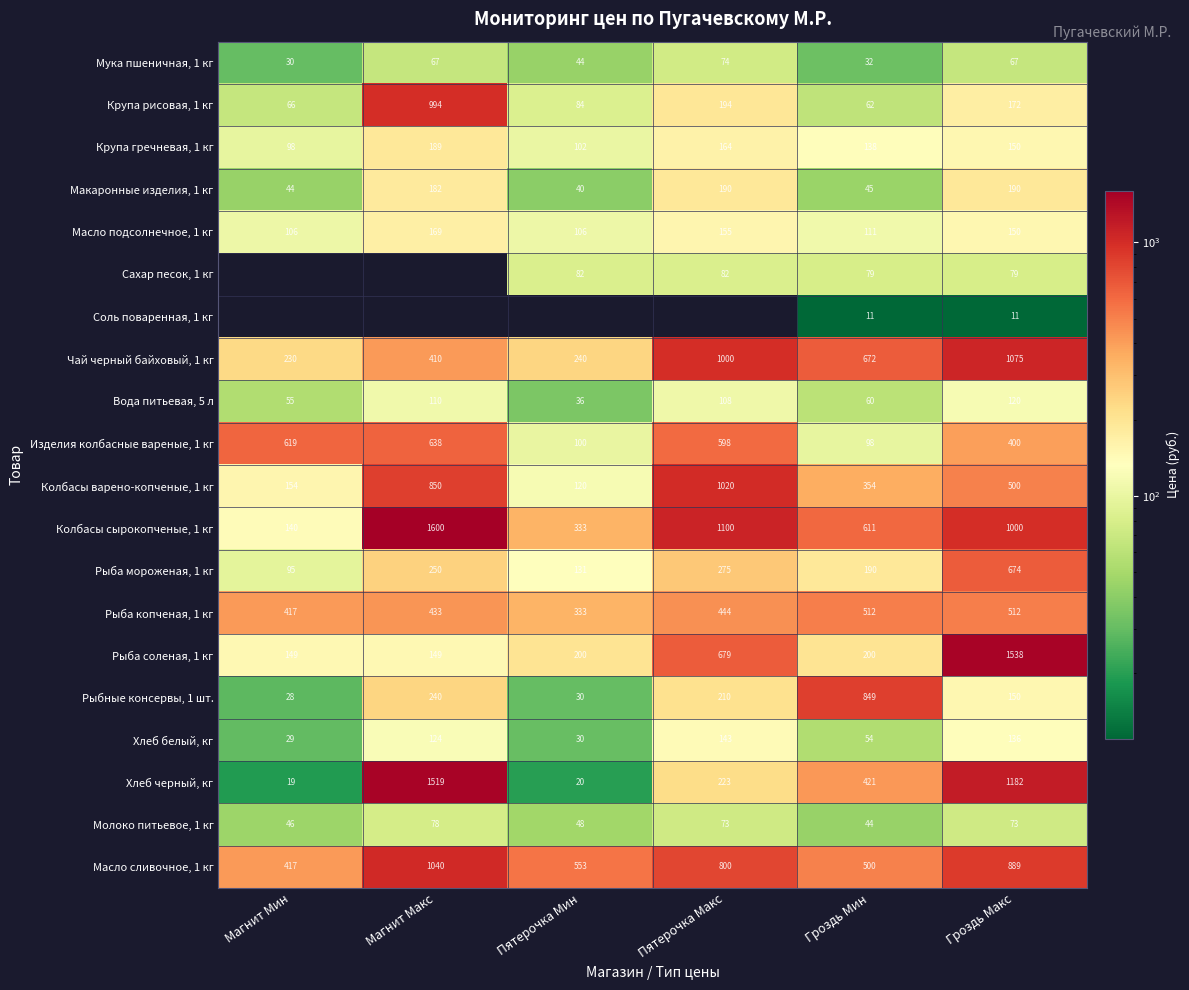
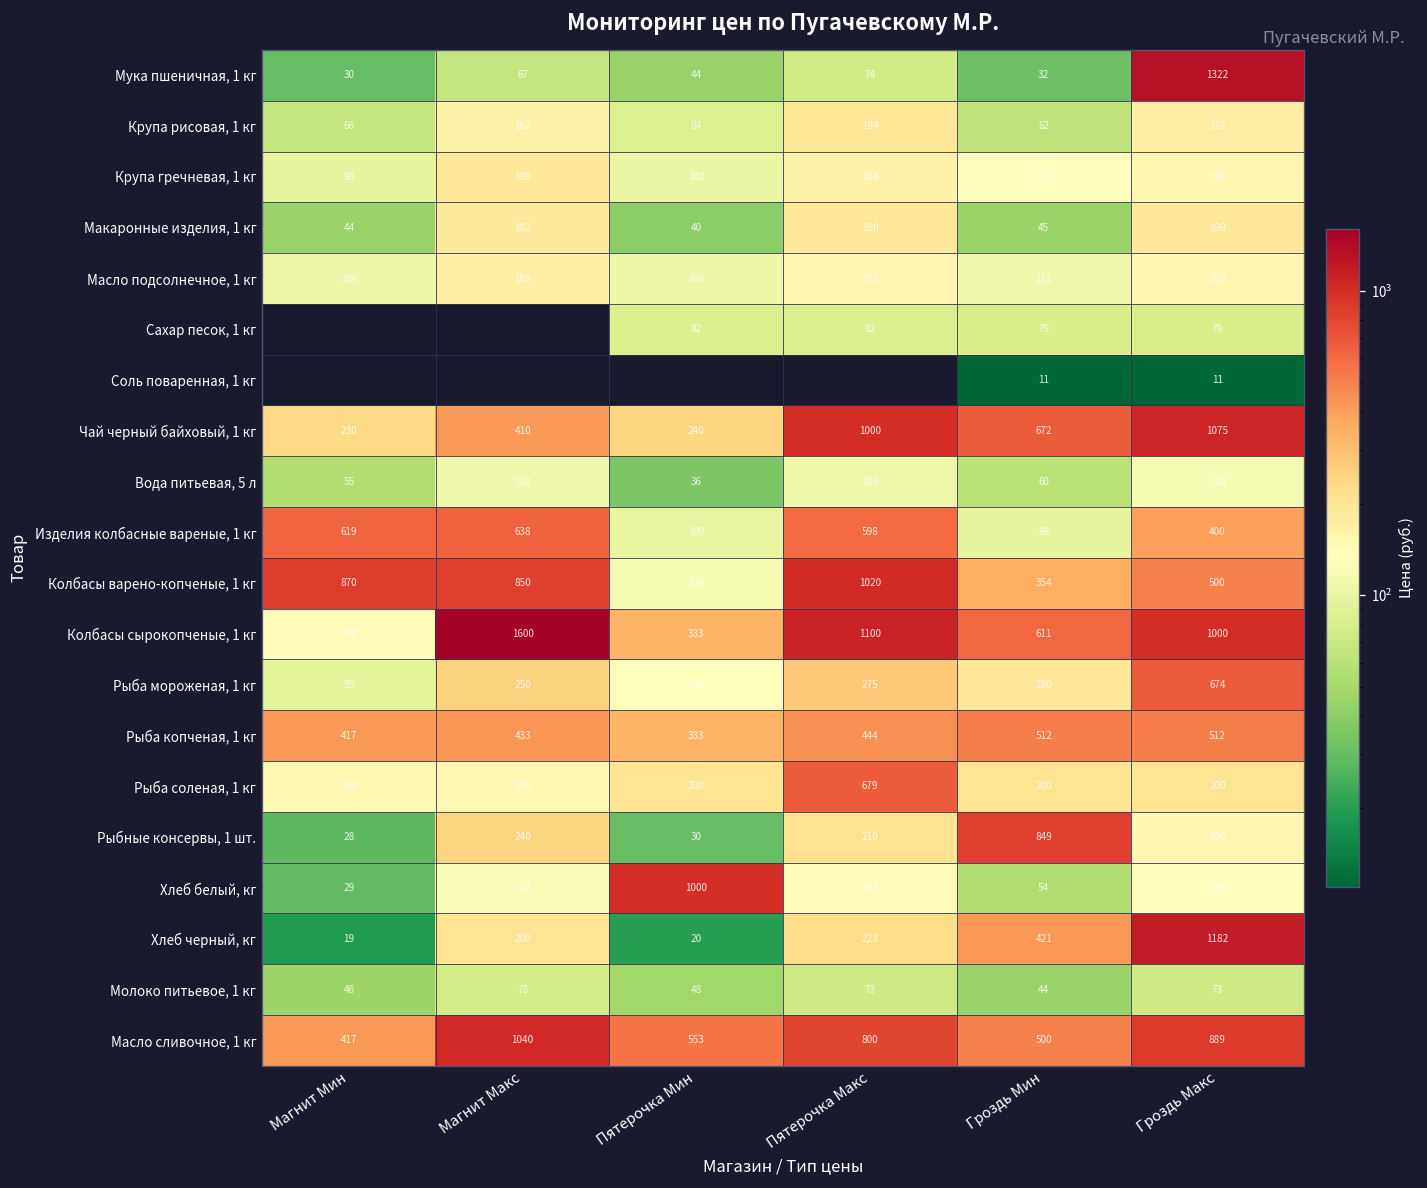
  {
    "Мука пшеничная, 1 кг": {
      "Магнит Мин": 30,
      "Магнит Макс": 67,
      "Пятерочка Мин": 44,
      "Пятерочка Макс": 74,
      "Гроздь Мин": 32,
-     "Гроздь Макс": 67
+     "Гроздь Макс": 1322
    },
    "Крупа рисовая, 1 кг": {
      "Магнит Мин": 66,
-     "Магнит Макс": 994,
+     "Магнит Макс": 162,
      "Пятерочка Мин": 84,
      "Пятерочка Макс": 194,
      "Гроздь Мин": 62,
      "Гроздь Макс": 172
    },
    "Крупа гречневая, 1 кг": {
      "Магнит Мин": 98,
      "Магнит Макс": 189,
      "Пятерочка Мин": 102,
      "Пятерочка Макс": 164,
      "Гроздь Мин": 138,
      "Гроздь Макс": 150
    },
    "Макаронные изделия, 1 кг": {
      "Магнит Мин": 44,
      "Магнит Макс": 182,
      "Пятерочка Мин": 40,
      "Пятерочка Макс": 190,
      "Гроздь Мин": 45,
      "Гроздь Макс": 190
    },
    "Масло подсолнечное, 1 кг": {
      "Магнит Мин": 106,
      "Магнит Макс": 169,
      "Пятерочка Мин": 106,
      "Пятерочка Макс": 155,
      "Гроздь Мин": 111,
      "Гроздь Макс": 150
    },
    "Сахар песок, 1 кг": {
      "Пятерочка Мин": 82,
      "Пятерочка Макс": 82,
      "Гроздь Мин": 79,
      "Гроздь Макс": 79
    },
    "Соль поваренная, 1 кг": {
      "Гроздь Мин": 11,
      "Гроздь Макс": 11
    },
    "Чай черный байховый, 1 кг": {
      "Магнит Мин": 230,
      "Магнит Макс": 410,
      "Пятерочка Мин": 240,
      "Пятерочка Макс": 1000,
      "Гроздь Мин": 672,
      "Гроздь Макс": 1075
    },
    "Вода питьевая, 5 л": {
      "Магнит Мин": 55,
      "Магнит Макс": 110,
      "Пятерочка Мин": 36,
      "Пятерочка Макс": 108,
      "Гроздь Мин": 60,
      "Гроздь Макс": 120
    },
    "Изделия колбасные вареные, 1 кг": {
      "Магнит Мин": 619,
      "Магнит Макс": 638,
      "Пятерочка Мин": 100,
      "Пятерочка Макс": 598,
      "Гроздь Мин": 98,
      "Гроздь Макс": 400
    },
    "Колбасы варено-копченые, 1 кг": {
-     "Магнит Мин": 154,
+     "Магнит Мин": 870,
      "Магнит Макс": 850,
      "Пятерочка Мин": 120,
      "Пятерочка Макс": 1020,
      "Гроздь Мин": 354,
      "Гроздь Макс": 500
    },
    "Колбасы сырокопченые, 1 кг": {
      "Магнит Мин": 140,
      "Магнит Макс": 1600,
      "Пятерочка Мин": 333,
      "Пятерочка Макс": 1100,
      "Гроздь Мин": 611,
      "Гроздь Макс": 1000
    },
    "Рыба мороженая, 1 кг": {
      "Магнит Мин": 95,
      "Магнит Макс": 250,
      "Пятерочка Мин": 131,
      "Пятерочка Макс": 275,
      "Гроздь Мин": 190,
      "Гроздь Макс": 674
    },
    "Рыба копченая, 1 кг": {
      "Магнит Мин": 417,
      "Магнит Макс": 433,
      "Пятерочка Мин": 333,
      "Пятерочка Макс": 444,
      "Гроздь Мин": 512,
      "Гроздь Макс": 512
    },
    "Рыба соленая, 1 кг": {
      "Магнит Мин": 149,
      "Магнит Макс": 149,
      "Пятерочка Мин": 200,
      "Пятерочка Макс": 679,
      "Гроздь Мин": 200,
-     "Гроздь Макс": 1538
+     "Гроздь Макс": 200
    },
    "Рыбные консервы, 1 шт.": {
      "Магнит Мин": 28,
      "Магнит Макс": 240,
      "Пятерочка Мин": 30,
      "Пятерочка Макс": 210,
      "Гроздь Мин": 849,
      "Гроздь Макс": 150
    },
    "Хлеб белый, кг": {
      "Магнит Мин": 29,
      "Магнит Макс": 124,
-     "Пятерочка Мин": 30,
+     "Пятерочка Мин": 1000,
      "Пятерочка Макс": 143,
      "Гроздь Мин": 54,
      "Гроздь Макс": 136
    },
    "Хлеб черный, кг": {
      "Магнит Мин": 19,
-     "Магнит Макс": 1519,
+     "Магнит Макс": 200,
      "Пятерочка Мин": 20,
      "Пятерочка Макс": 223,
      "Гроздь Мин": 421,
      "Гроздь Макс": 1182
    },
    "Молоко питьевое, 1 кг": {
      "Магнит Мин": 46,
      "Магнит Макс": 78,
      "Пятерочка Мин": 48,
      "Пятерочка Макс": 73,
      "Гроздь Мин": 44,
      "Гроздь Макс": 73
    },
    "Масло сливочное, 1 кг": {
      "Магнит Мин": 417,
      "Магнит Макс": 1040,
      "Пятерочка Мин": 553,
      "Пятерочка Макс": 800,
      "Гроздь Мин": 500,
      "Гроздь Макс": 889
    }
  }
